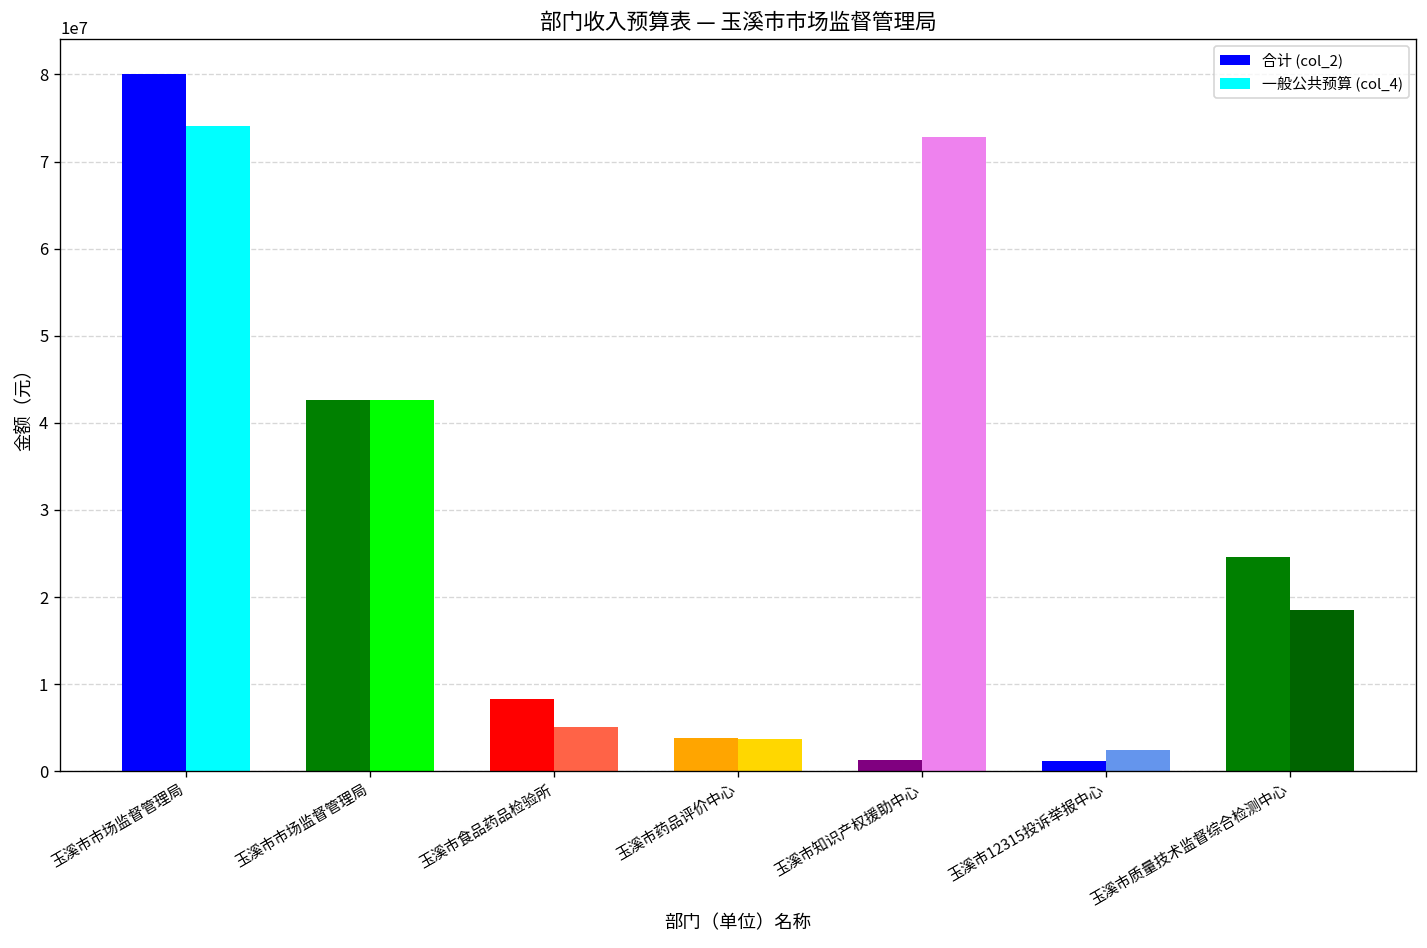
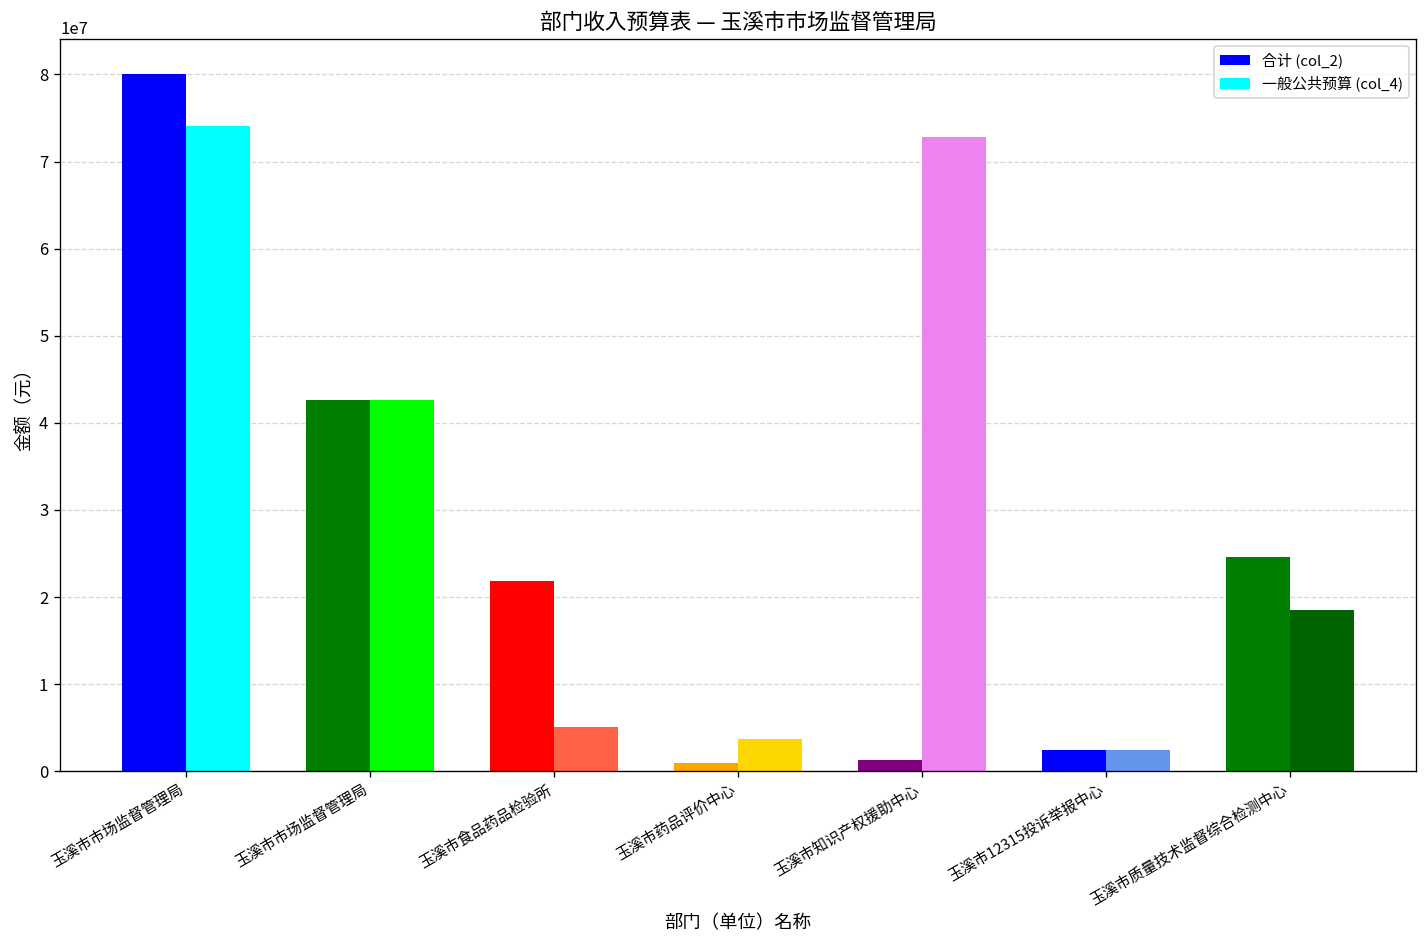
  {
    "合计 (col_2)": {
-     "玉溪市食品药品检验所": 8000000,
-     "玉溪市药品评价中心": 4000000,
+     "玉溪市食品药品检验所": 22000000,
+     "玉溪市药品评价中心": 1000000,
      "玉溪市知识产权援助中心": 1000000,
-     "玉溪市12315投诉举报中心": 1000000,
+     "玉溪市12315投诉举报中心": 2000000,
      "玉溪市质量技术监督综合检测中心": 25000000
    },
    "一般公共预算 (col_4)": {
      "玉溪市食品药品检验所": 5000000,
      "玉溪市药品评价中心": 4000000,
      "玉溪市知识产权援助中心": 73000000,
      "玉溪市12315投诉举报中心": 2000000,
      "玉溪市质量技术监督综合检测中心": 19000000
    }
  }
